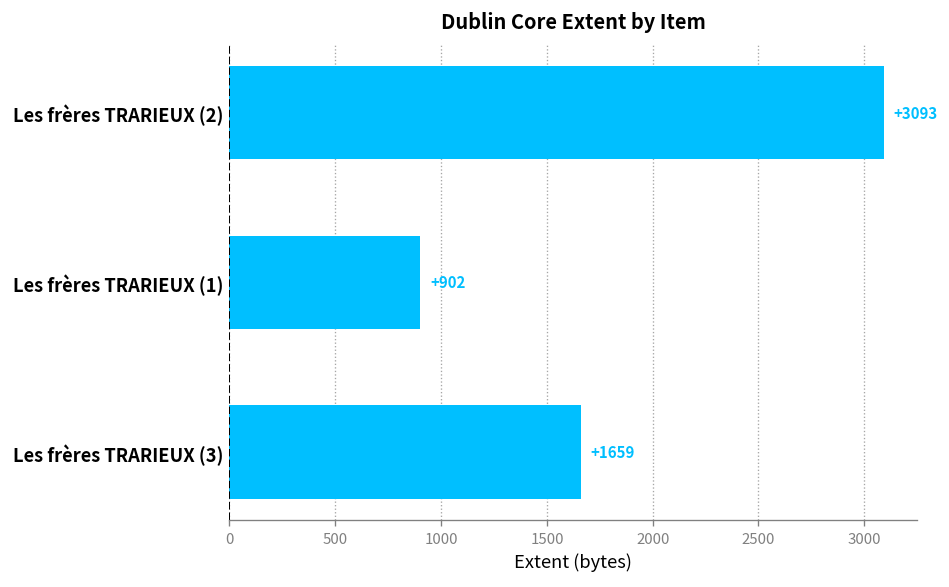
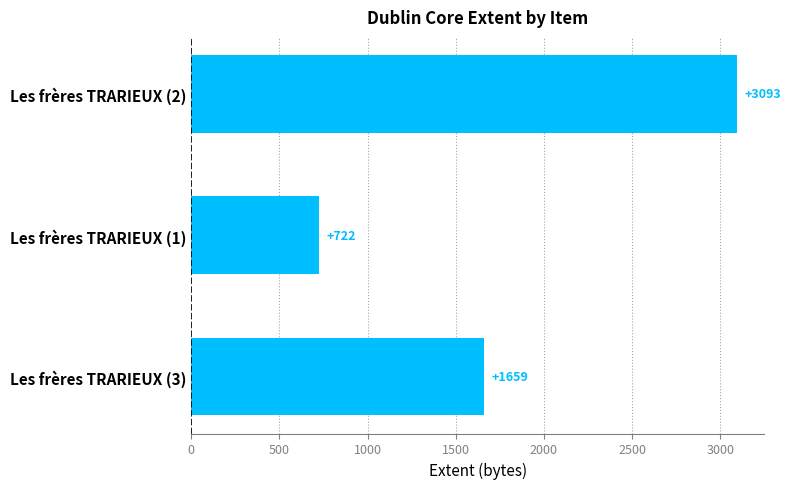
  {
    "Les frères TRARIEUX (2)": "+3093",
-   "Les frères TRARIEUX (1)": "+902",
+   "Les frères TRARIEUX (1)": "+722",
    "Les frères TRARIEUX (3)": "+1659"
  }
